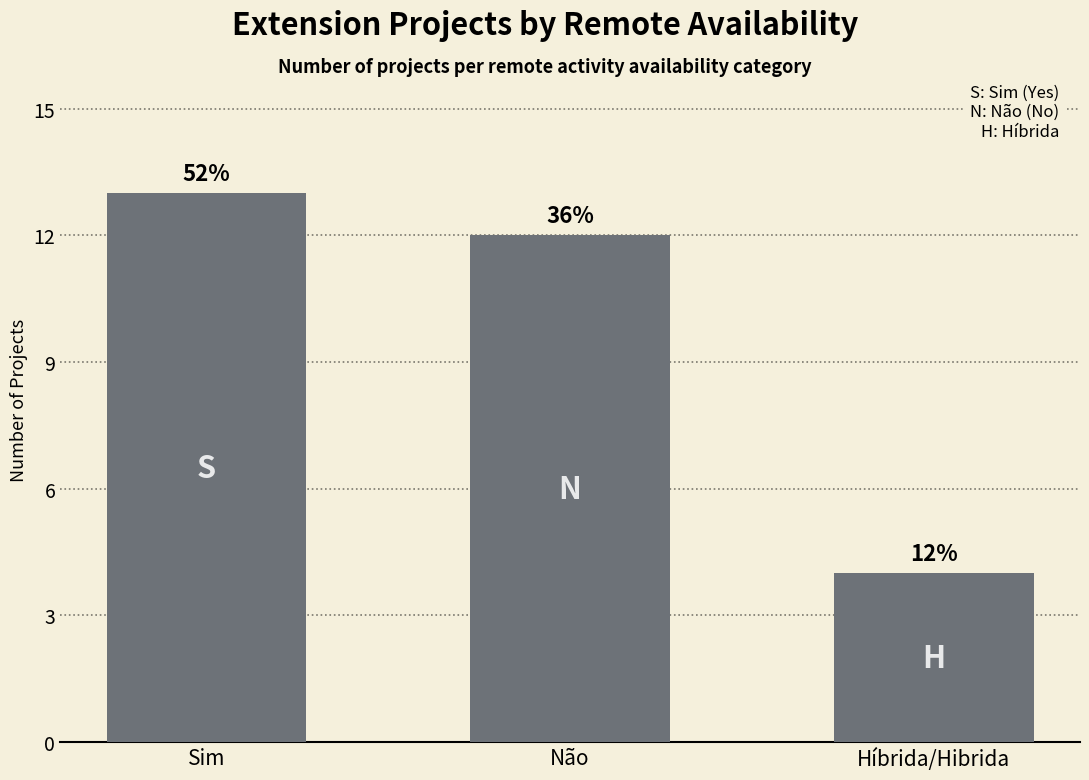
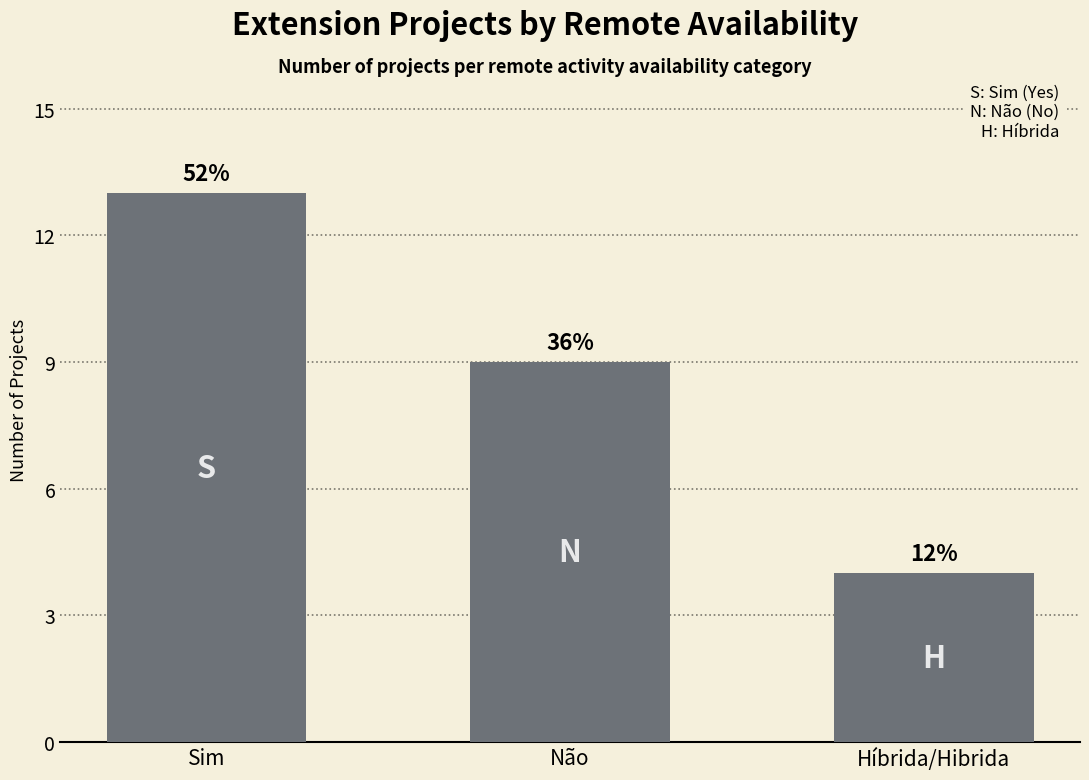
  {
-   "Não": 12
+   "Não": 9
  }
